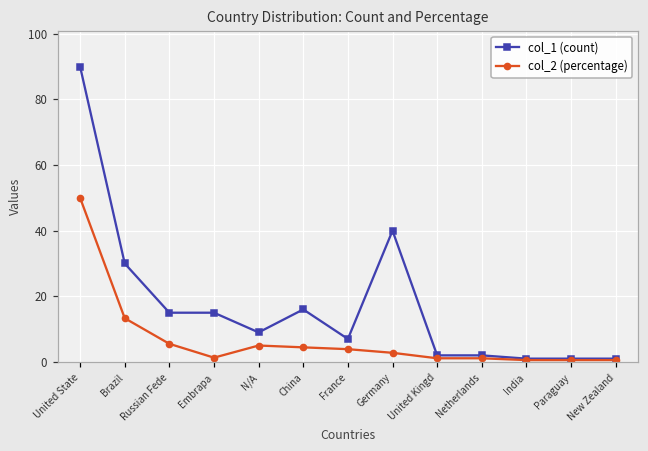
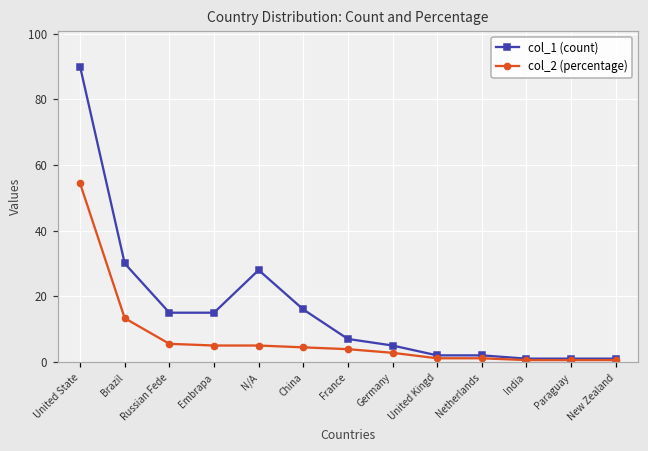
  {
    "col_1 (count)": {
      "United State": 90,
      "Brazil": 30,
      "Russian Fede": 15,
      "Embrapa": 15,
-     "N/A": 9,
+     "N/A": 28,
      "China": 16,
      "France": 7,
-     "Germany": 40,
+     "Germany": 5,
      "United Kingd": 2,
      "Netherlands": 2
    },
    "col_2 (percentage)": {
-     "United State": 50,
+     "United State": 54,
      "Brazil": 13,
      "Russian Fede": 6,
-     "Embrapa": 1,
+     "Embrapa": 5,
      "N/A": 5,
      "China": 4,
      "France": 4,
      "Germany": 3,
      "United Kingd": 1,
      "Netherlands": 1
    }
  }
